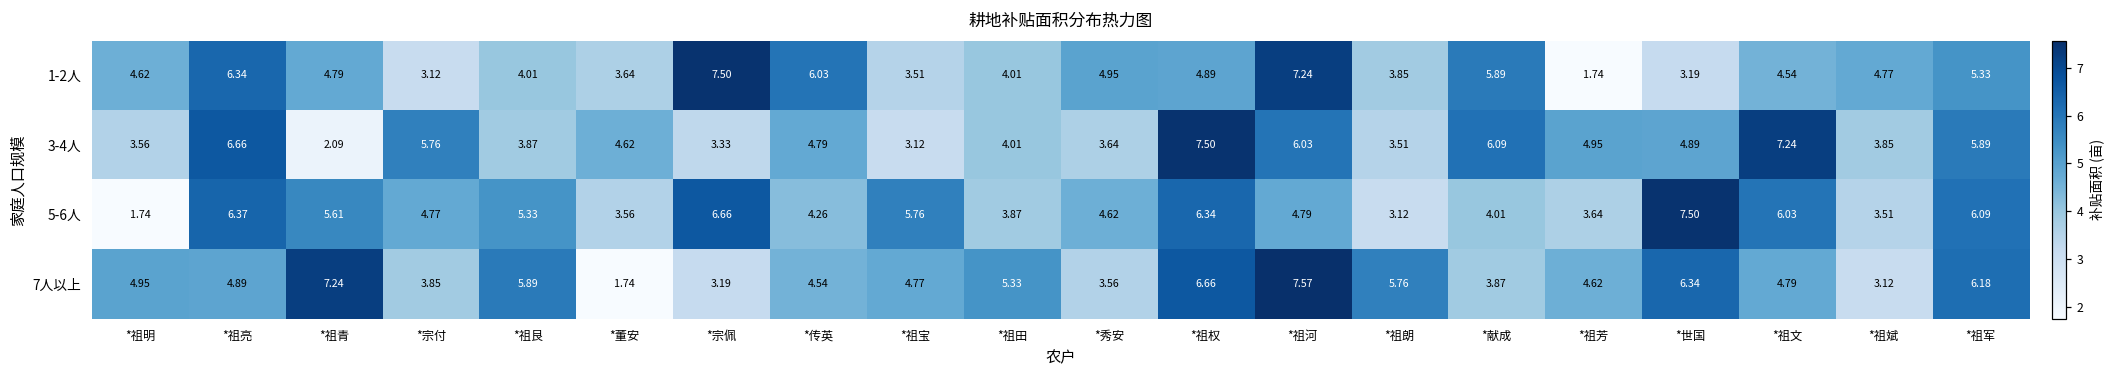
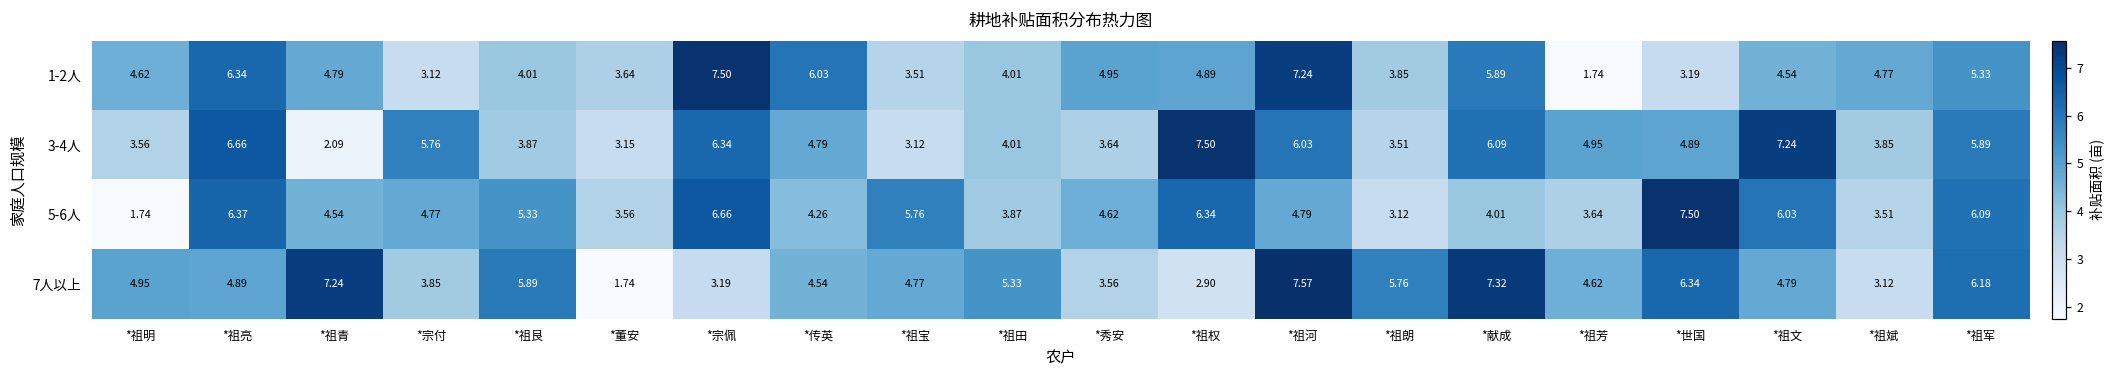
  {
    "1-2人": {
      "*祖明": 4.62,
      "*祖亮": 6.34,
      "*祖青": 4.79,
      "*宗付": 3.12,
      "*祖艮": 4.01,
      "*董安": 3.64,
      "*宗佩": 7.50,
      "*传英": 6.03,
      "*祖宝": 3.51,
      "*祖田": 4.01,
      "*秀安": 4.95,
      "*祖权": 4.89,
      "*祖河": 7.24,
      "*祖朗": 3.85,
      "*献成": 5.89,
      "*祖芳": 1.74,
      "*世国": 3.19,
      "*祖文": 4.54,
      "*祖斌": 4.77,
      "*祖军": 5.33
    },
    "3-4人": {
      "*祖明": 3.56,
      "*祖亮": 6.66,
      "*祖青": 2.09,
      "*宗付": 5.76,
      "*祖艮": 3.87,
-     "*董安": 4.62,
-     "*宗佩": 3.33,
+     "*董安": 3.15,
+     "*宗佩": 6.34,
      "*传英": 4.79,
      "*祖宝": 3.12,
      "*祖田": 4.01,
      "*秀安": 3.64,
      "*祖权": 7.50,
      "*祖河": 6.03,
      "*祖朗": 3.51,
      "*献成": 6.09,
      "*祖芳": 4.95,
      "*世国": 4.89,
      "*祖文": 7.24,
      "*祖斌": 3.85,
      "*祖军": 5.89
    },
    "5-6人": {
      "*祖明": 1.74,
      "*祖亮": 6.37,
-     "*祖青": 5.61,
+     "*祖青": 4.54,
      "*宗付": 4.77,
      "*祖艮": 5.33,
      "*董安": 3.56,
      "*宗佩": 6.66,
      "*传英": 4.26,
      "*祖宝": 5.76,
      "*祖田": 3.87,
      "*秀安": 4.62,
      "*祖权": 6.34,
      "*祖河": 4.79,
      "*祖朗": 3.12,
      "*献成": 4.01,
      "*祖芳": 3.64,
      "*世国": 7.50,
      "*祖文": 6.03,
      "*祖斌": 3.51,
      "*祖军": 6.09
    },
    "7人以上": {
      "*祖明": 4.95,
      "*祖亮": 4.89,
      "*祖青": 7.24,
      "*宗付": 3.85,
      "*祖艮": 5.89,
      "*董安": 1.74,
      "*宗佩": 3.19,
      "*传英": 4.54,
      "*祖宝": 4.77,
      "*祖田": 5.33,
      "*秀安": 3.56,
-     "*祖权": 6.66,
+     "*祖权": 2.90,
      "*祖河": 7.57,
      "*祖朗": 5.76,
-     "*献成": 3.87,
+     "*献成": 7.32,
      "*祖芳": 4.62,
      "*世国": 6.34,
      "*祖文": 4.79,
      "*祖斌": 3.12,
      "*祖军": 6.18
    }
  }
